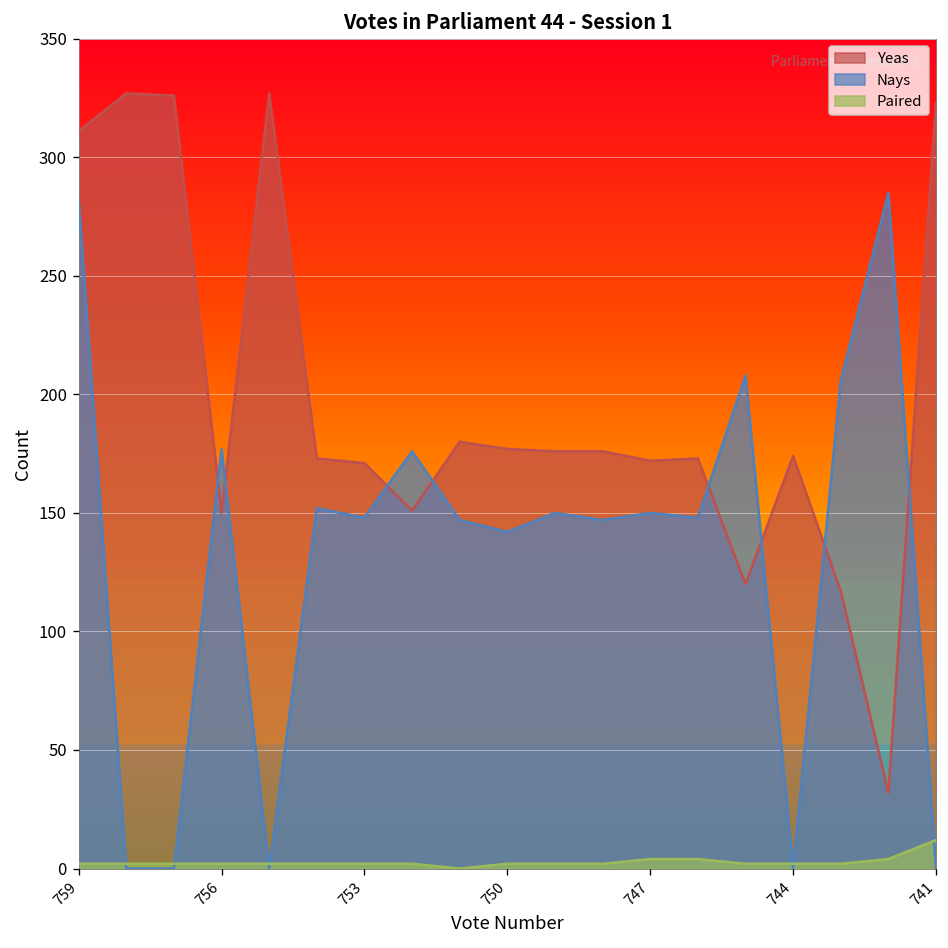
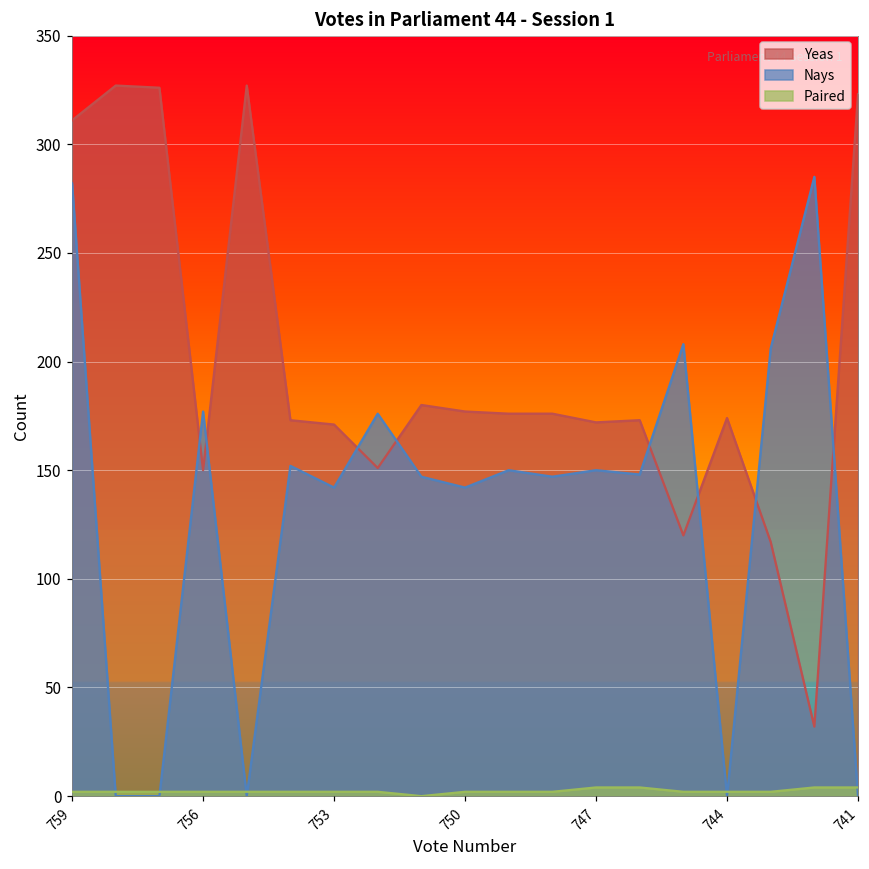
  {
    "Yeas": {
      "759": 311,
      "756": 150,
      "753": 171,
      "750": 177,
      "747": 172,
      "744": 174,
      "741": 323
    },
    "Nays": {
      "759": 282,
      "756": 177,
-     "753": 148,
+     "753": 142,
      "750": 142,
      "747": 150,
      "744": 0,
      "741": 0
    },
    "Paired": {
      "759": 2,
      "756": 2,
      "753": 2,
      "750": 2,
      "747": 4,
      "744": 2,
-     "741": 12
+     "741": 4
    }
  }
